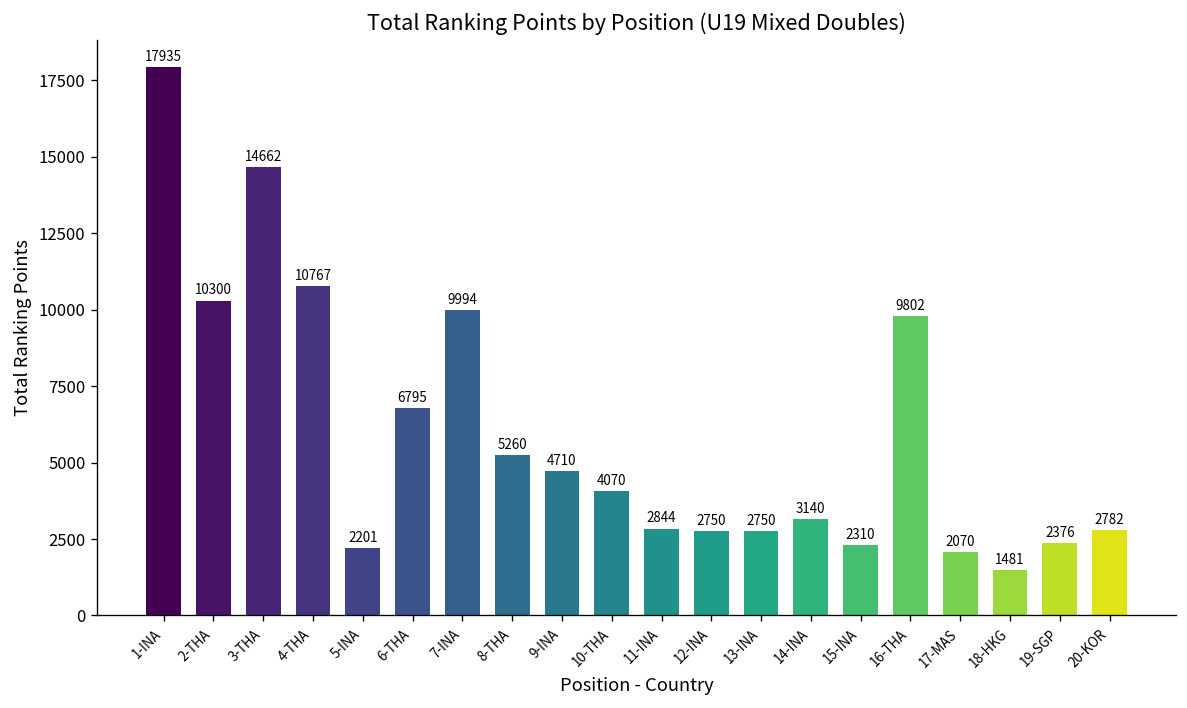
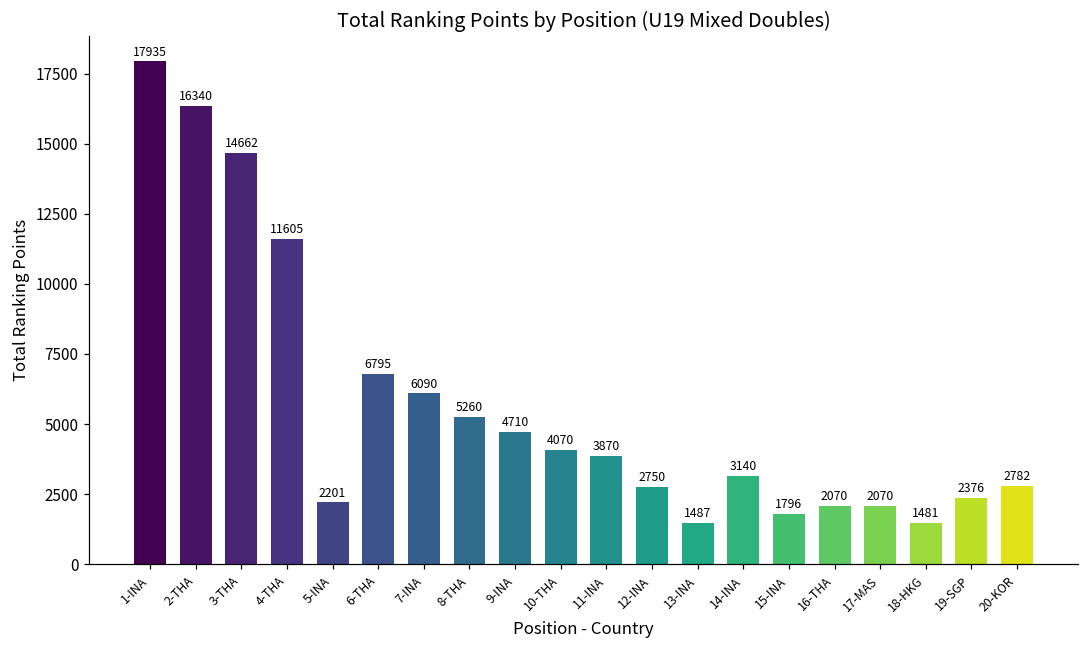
  {
    "1-INA": 17935,
-   "2-THA": 10300,
+   "2-THA": 16340,
    "3-THA": 14662,
-   "4-THA": 10767,
+   "4-THA": 11605,
    "5-INA": 2201,
    "6-THA": 6795,
-   "7-INA": 9994,
+   "7-INA": 6090,
    "8-THA": 5260,
    "9-INA": 4710,
    "10-THA": 4070,
-   "11-INA": 2844,
+   "11-INA": 3870,
    "12-INA": 2750,
-   "13-INA": 2750,
+   "13-INA": 1487,
    "14-INA": 3140,
-   "15-INA": 2310,
-   "16-THA": 9802,
+   "15-INA": 1796,
+   "16-THA": 2070,
    "17-MAS": 2070,
    "18-HKG": 1481,
    "19-SGP": 2376,
    "20-KOR": 2782
  }
